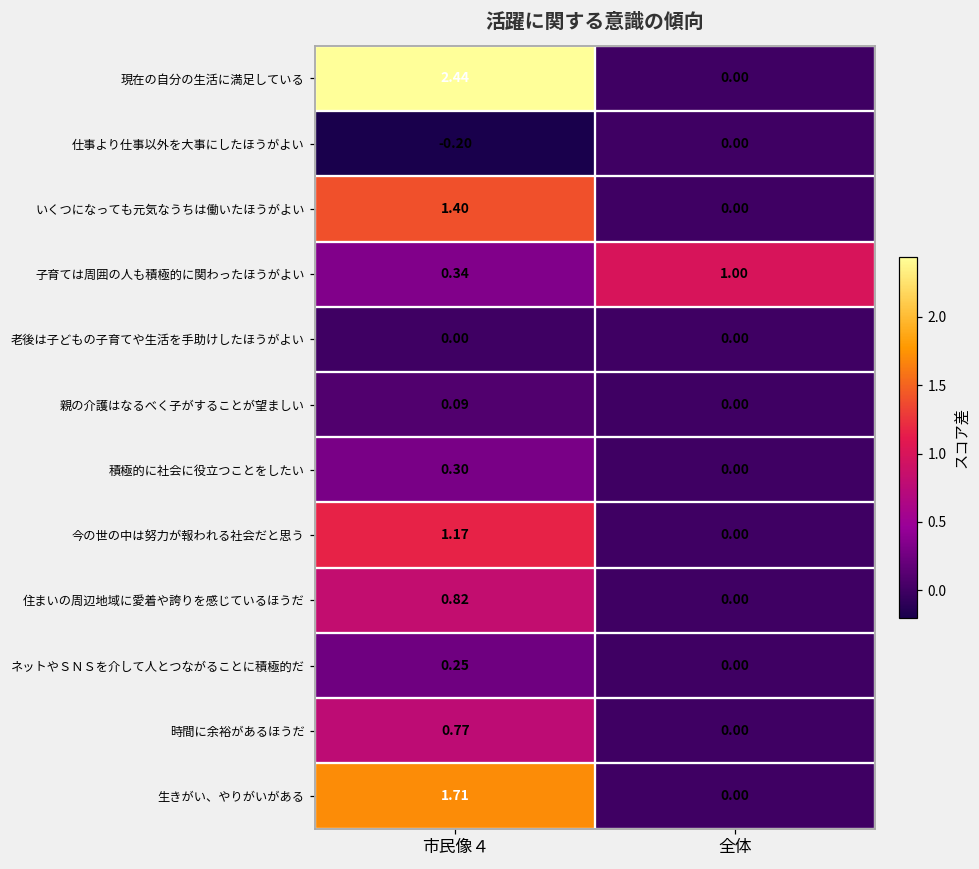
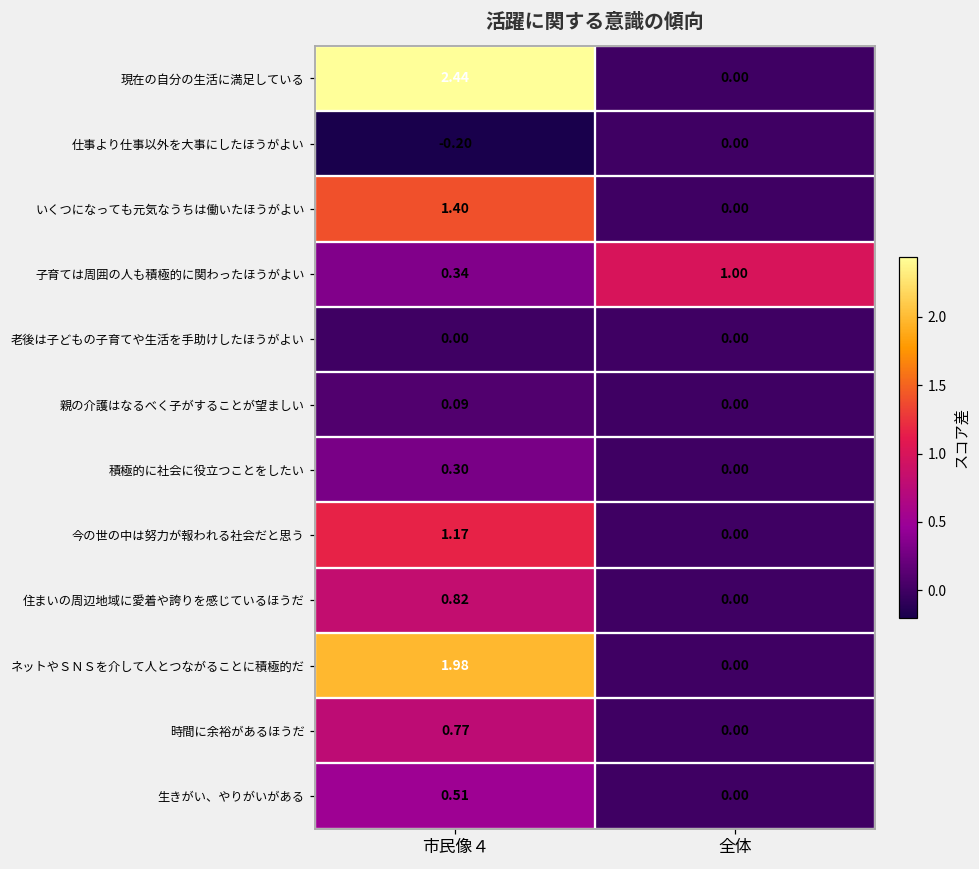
  {
    "現在の自分の生活に満足している": {
      "市民像４": 2.44,
      "全体": 0.00
    },
    "仕事より仕事以外を大事にしたほうがよい": {
      "市民像４": -0.20,
      "全体": 0.00
    },
    "いくつになっても元気なうちは働いたほうがよい": {
      "市民像４": 1.40,
      "全体": 0.00
    },
    "子育ては周囲の人も積極的に関わったほうがよい": {
      "市民像４": 0.34,
      "全体": 1.00
    },
    "老後は子どもの子育てや生活を手助けしたほうがよい": {
      "市民像４": 0.00,
      "全体": 0.00
    },
    "親の介護はなるべく子がすることが望ましい": {
      "市民像４": 0.09,
      "全体": 0.00
    },
    "積極的に社会に役立つことをしたい": {
      "市民像４": 0.30,
      "全体": 0.00
    },
    "今の世の中は努力が報われる社会だと思う": {
      "市民像４": 1.17,
      "全体": 0.00
    },
    "住まいの周辺地域に愛着や誇りを感じているほうだ": {
      "市民像４": 0.82,
      "全体": 0.00
    },
    "ネットやＳＮＳを介して人とつながることに積極的だ": {
-     "市民像４": 0.25,
+     "市民像４": 1.98,
      "全体": 0.00
    },
    "時間に余裕があるほうだ": {
      "市民像４": 0.77,
      "全体": 0.00
    },
    "生きがい、やりがいがある": {
-     "市民像４": 1.71,
+     "市民像４": 0.51,
      "全体": 0.00
    }
  }
